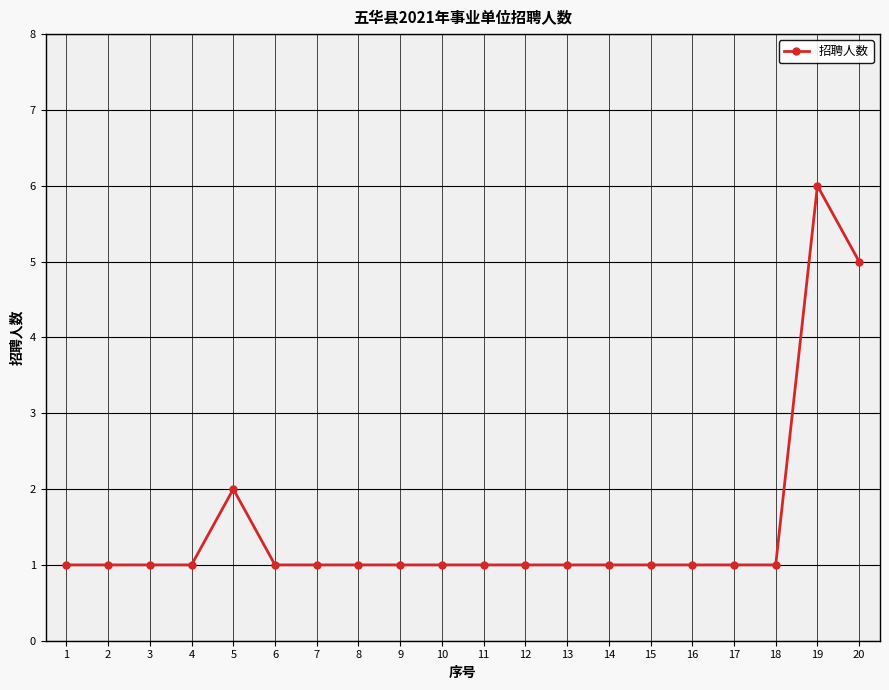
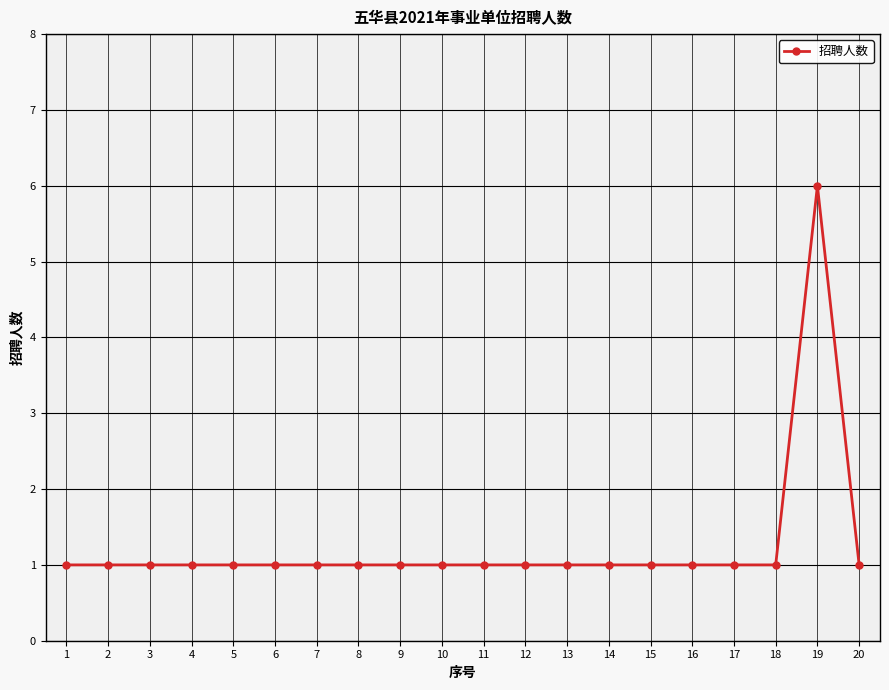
  {
    "1": 1,
    "2": 1,
    "3": 1,
    "4": 1,
-   "5": 2,
+   "5": 1,
    "6": 1,
    "7": 1,
    "8": 1,
    "9": 1,
    "10": 1,
    "11": 1,
    "12": 1,
    "13": 1,
    "14": 1,
    "15": 1,
    "16": 1,
    "17": 1,
    "18": 1,
    "19": 6,
-   "20": 5
+   "20": 1
  }
